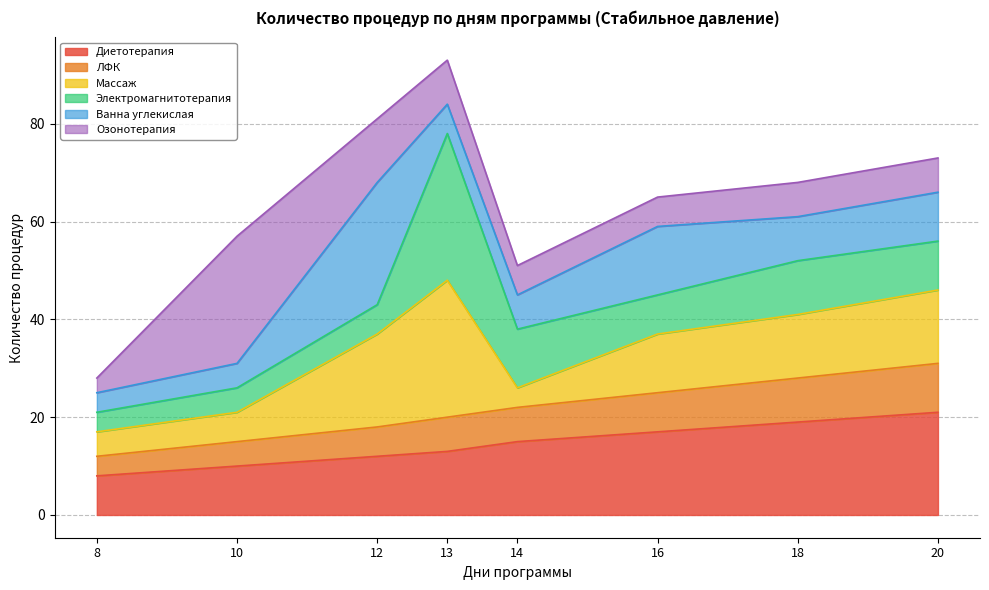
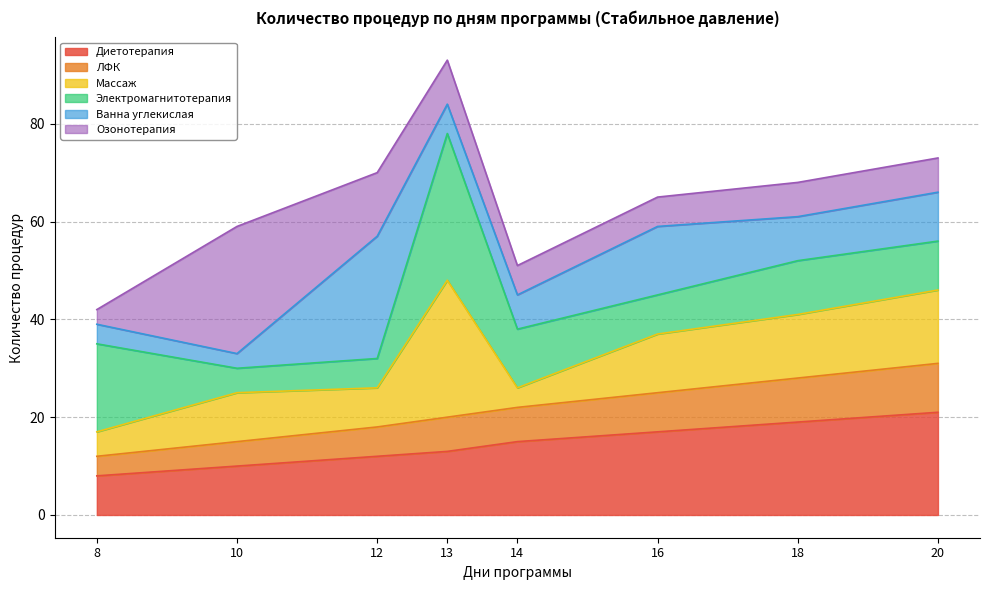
  {
    "Массаж": {
      "8": 5,
-     "10": 6,
-     "12": 19,
+     "10": 10,
+     "12": 8,
      "13": 28,
      "14": 4,
      "16": 12,
      "18": 13,
      "20": 15
    },
    "Электромагнитотерапия": {
-     "8": 4,
+     "8": 18,
      "10": 5,
      "12": 6,
      "13": 30,
      "14": 12,
      "16": 8,
      "18": 11,
      "20": 10
    },
    "Ванна углекислая": {
      "8": 4,
-     "10": 5,
+     "10": 3,
      "12": 25,
      "13": 6,
      "14": 7,
      "16": 14,
      "18": 9,
      "20": 10
    },
    "Озонотерапия": {
      "8": 3,
      "10": 26,
      "12": 13,
      "13": 9,
      "14": 6,
      "16": 6,
      "18": 7,
      "20": 7
    }
  }
